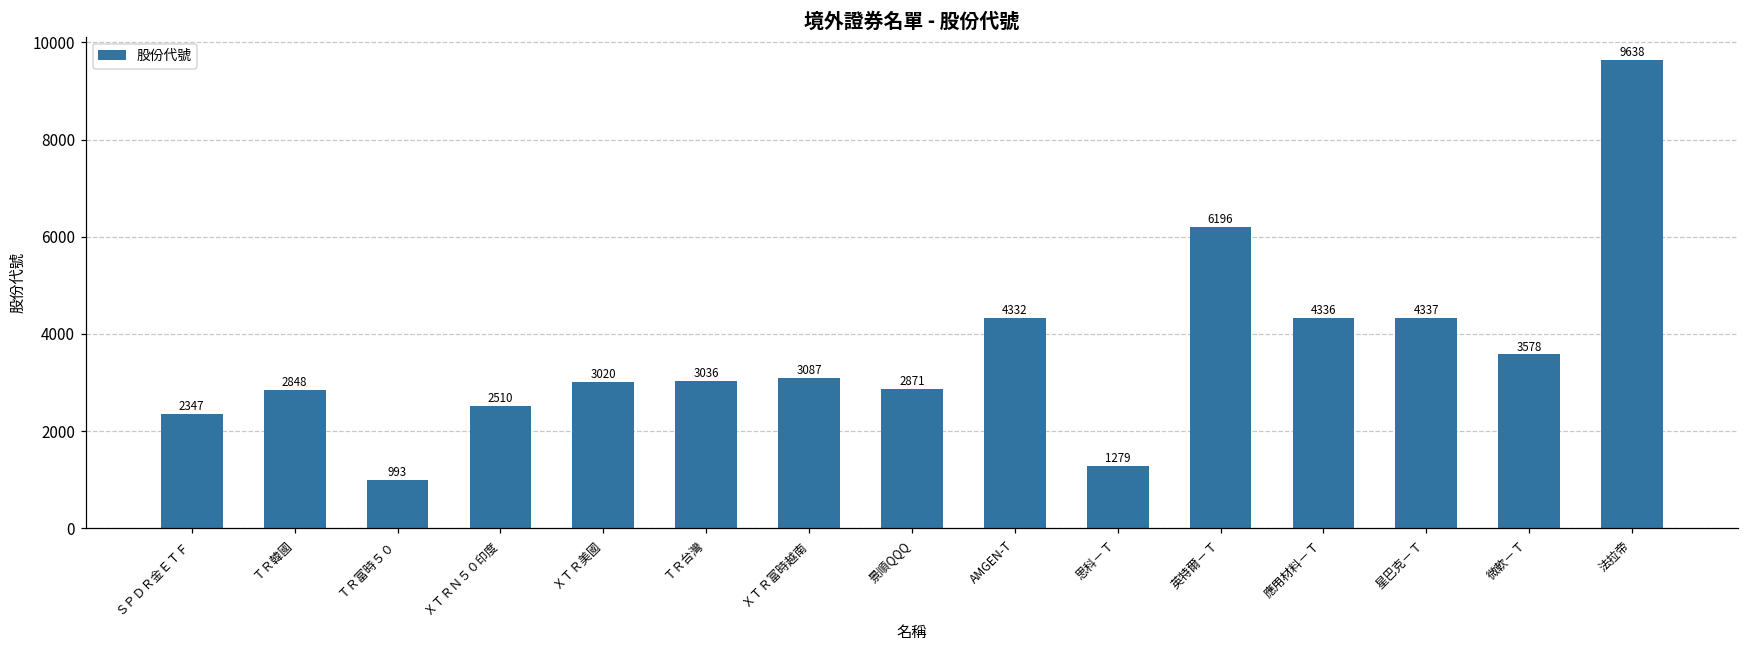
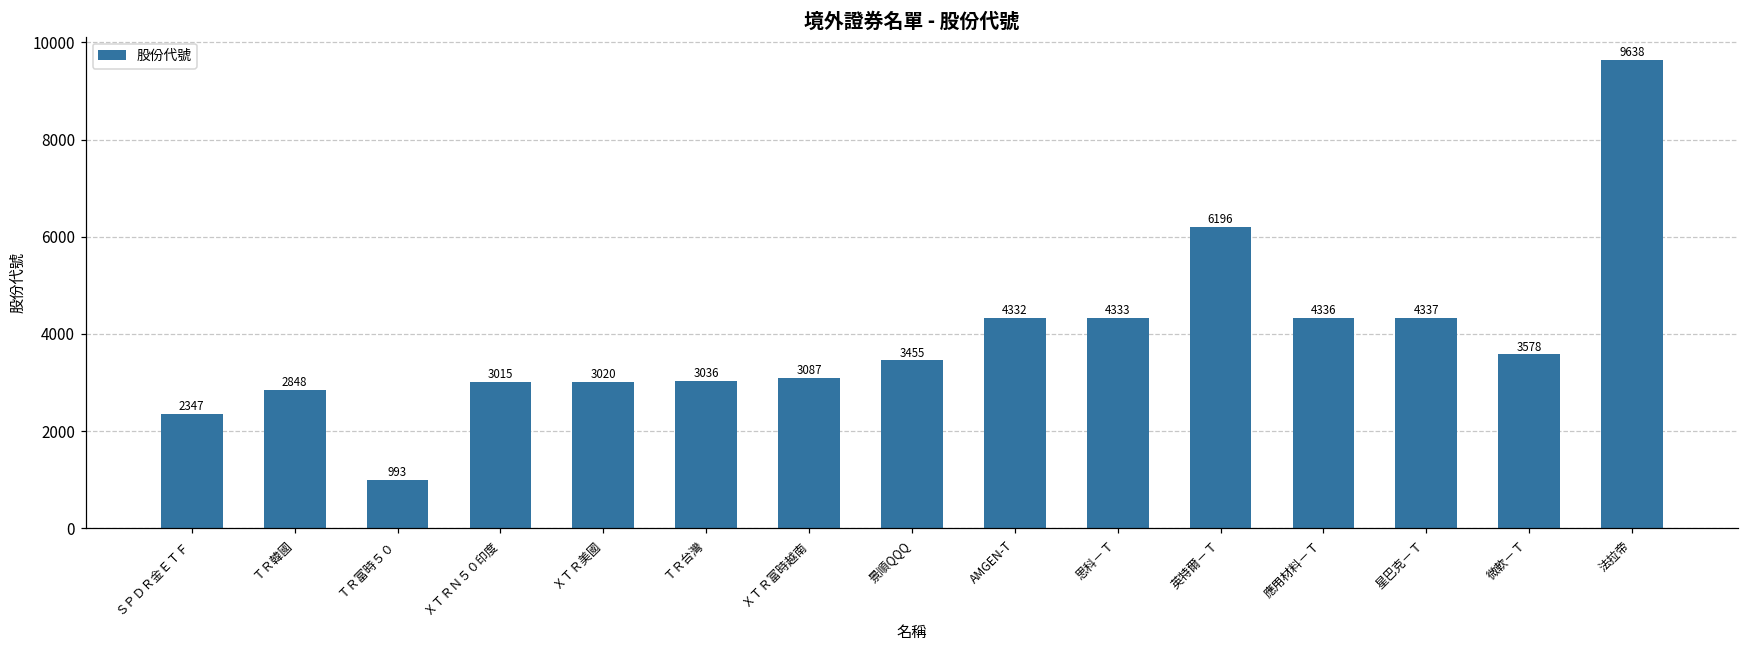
  {
    "ＳＰＤＲ金ＥＴＦ": 2347,
    "ＴＲ韓國": 2848,
    "ＴＲ富時５０": 993,
-   "ＸＴＲＮ５０印度": 2510,
+   "ＸＴＲＮ５０印度": 3015,
    "ＸＴＲ美國": 3020,
    "ＴＲ台灣": 3036,
    "ＸＴＲ富時越南": 3087,
-   "景順QQQ": 2871,
+   "景順QQQ": 3455,
    "AMGEN-T": 4332,
-   "思科－Ｔ": 1279,
+   "思科－Ｔ": 4333,
    "英特爾－Ｔ": 6196,
    "應用材料－Ｔ": 4336,
    "星巴克－Ｔ": 4337,
    "微軟－Ｔ": 3578,
    "法拉帝": 9638
  }
